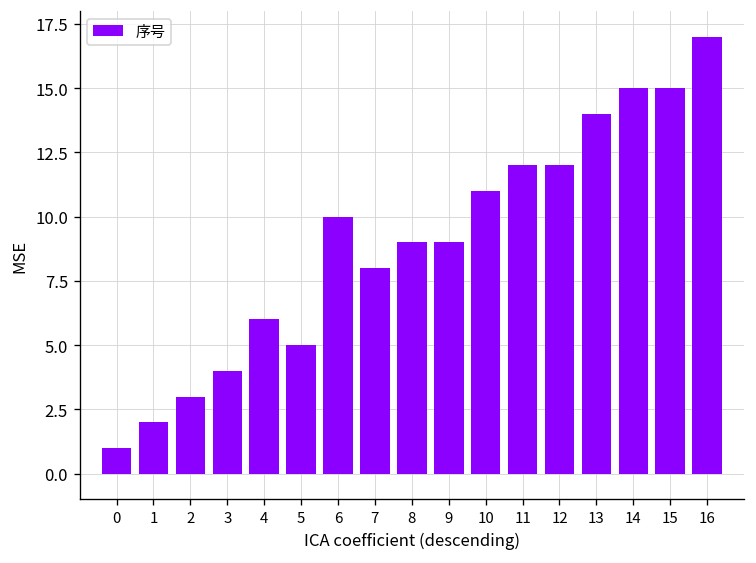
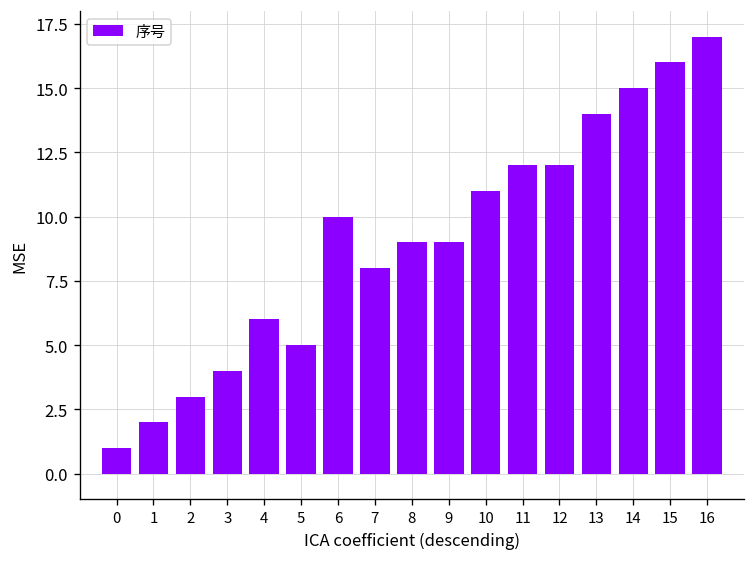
  {
    "0": 1,
    "1": 2,
    "2": 3,
    "3": 4,
    "4": 6,
    "5": 5,
    "6": 10,
    "7": 8,
    "8": 9,
    "9": 9,
    "10": 11,
    "11": 12,
    "12": 12,
    "13": 14,
    "14": 15,
-   "15": 15,
+   "15": 16,
    "16": 17
  }
